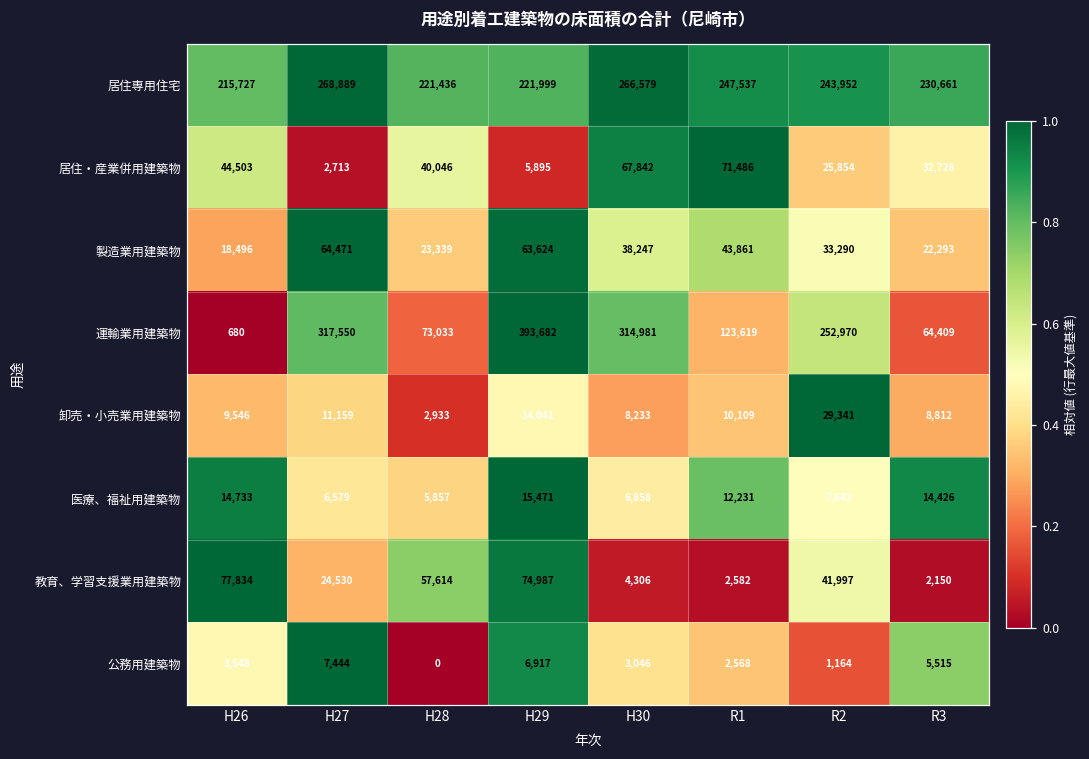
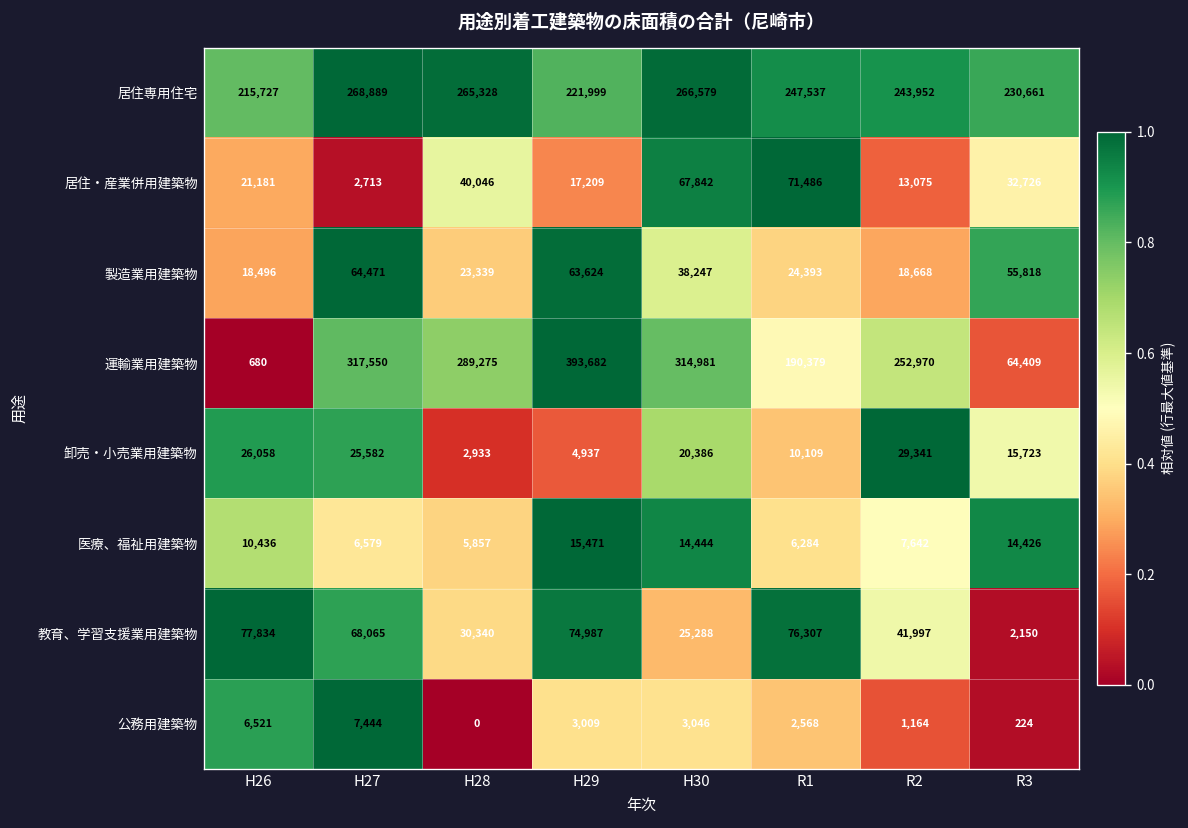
  {
    "居住専用住宅": {
      "H26": "215,727",
      "H27": "268,889",
-     "H28": "221,436",
+     "H28": "265,328",
      "H29": "221,999",
      "H30": "266,579",
      "R1": "247,537",
      "R2": "243,952",
      "R3": "230,661"
    },
    "居住・産業併用建築物": {
-     "H26": "44,503",
+     "H26": "21,181",
      "H27": "2,713",
      "H28": "40,046",
-     "H29": "5,895",
+     "H29": "17,209",
      "H30": "67,842",
      "R1": "71,486",
-     "R2": "25,854",
+     "R2": "13,075",
      "R3": "32,726"
    },
    "製造業用建築物": {
      "H26": "18,496",
      "H27": "64,471",
      "H28": "23,339",
      "H29": "63,624",
      "H30": "38,247",
-     "R1": "43,861",
-     "R2": "33,290",
-     "R3": "22,293"
+     "R1": "24,393",
+     "R2": "18,668",
+     "R3": "55,818"
    },
    "運輸業用建築物": {
      "H26": "680",
      "H27": "317,550",
-     "H28": "73,033",
+     "H28": "289,275",
      "H29": "393,682",
      "H30": "314,981",
-     "R1": "123,619",
+     "R1": "190,379",
      "R2": "252,970",
      "R3": "64,409"
    },
    "卸売・小売業用建築物": {
-     "H26": "9,546",
-     "H27": "11,159",
+     "H26": "26,058",
+     "H27": "25,582",
      "H28": "2,933",
-     "H29": "14,041",
-     "H30": "8,233",
+     "H29": "4,937",
+     "H30": "20,386",
      "R1": "10,109",
      "R2": "29,341",
-     "R3": "8,812"
+     "R3": "15,723"
    },
    "医療、福祉用建築物": {
-     "H26": "14,733",
+     "H26": "10,436",
      "H27": "6,579",
      "H28": "5,857",
      "H29": "15,471",
-     "H30": "6,858",
-     "R1": "12,231",
+     "H30": "14,444",
+     "R1": "6,284",
      "R2": "7,642",
      "R3": "14,426"
    },
    "教育、学習支援業用建築物": {
      "H26": "77,834",
-     "H27": "24,530",
-     "H28": "57,614",
+     "H27": "68,065",
+     "H28": "30,340",
      "H29": "74,987",
-     "H30": "4,306",
-     "R1": "2,582",
+     "H30": "25,288",
+     "R1": "76,307",
      "R2": "41,997",
      "R3": "2,150"
    },
    "公務用建築物": {
-     "H26": "3,548",
+     "H26": "6,521",
      "H27": "7,444",
      "H28": "0",
-     "H29": "6,917",
+     "H29": "3,009",
      "H30": "3,046",
      "R1": "2,568",
      "R2": "1,164",
-     "R3": "5,515"
+     "R3": "224"
    }
  }
